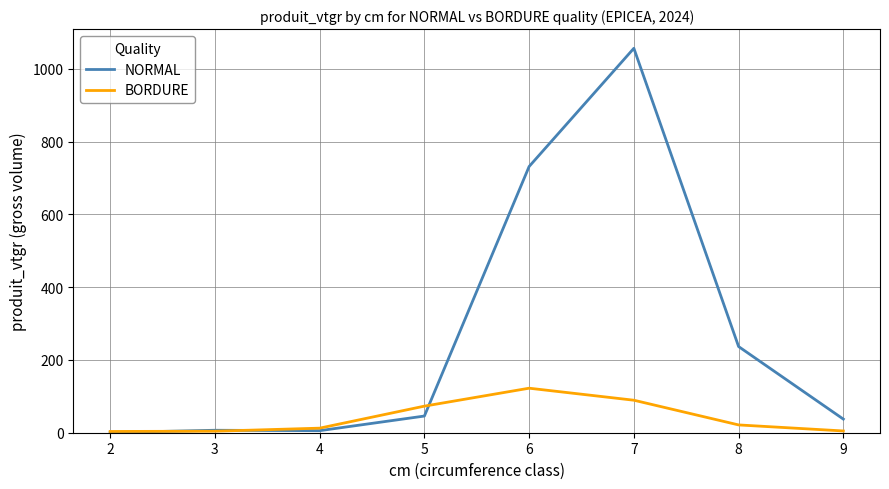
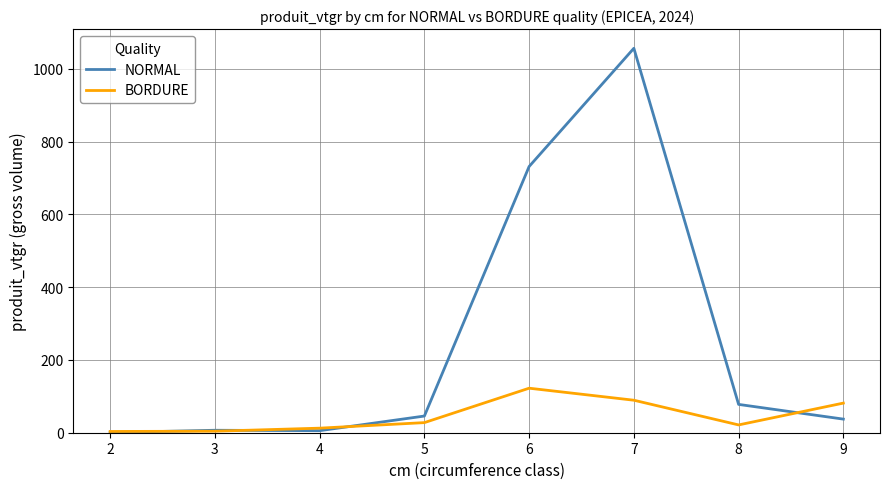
  {
    "NORMAL": {
      "5": 50,
      "6": 730,
      "7": 1060,
-     "8": 240,
+     "8": 80,
      "9": 40
    },
    "BORDURE": {
-     "5": 70,
+     "5": 30,
      "6": 120,
      "7": 90,
      "8": 20,
-     "9": 0
+     "9": 80
    }
  }
